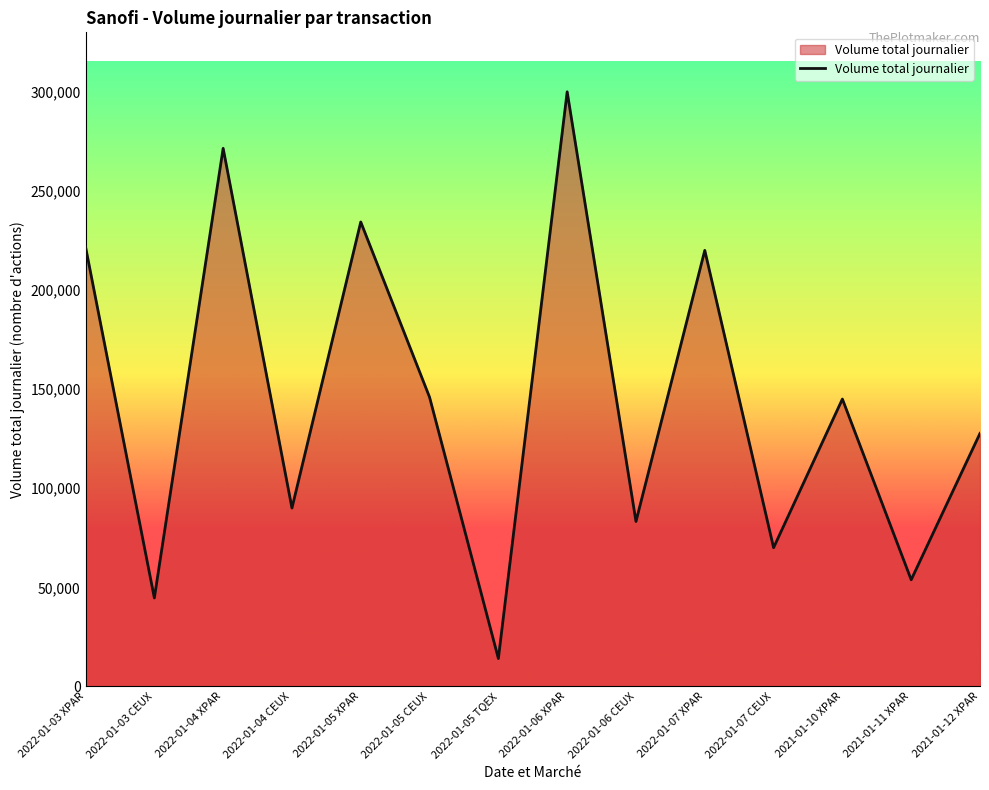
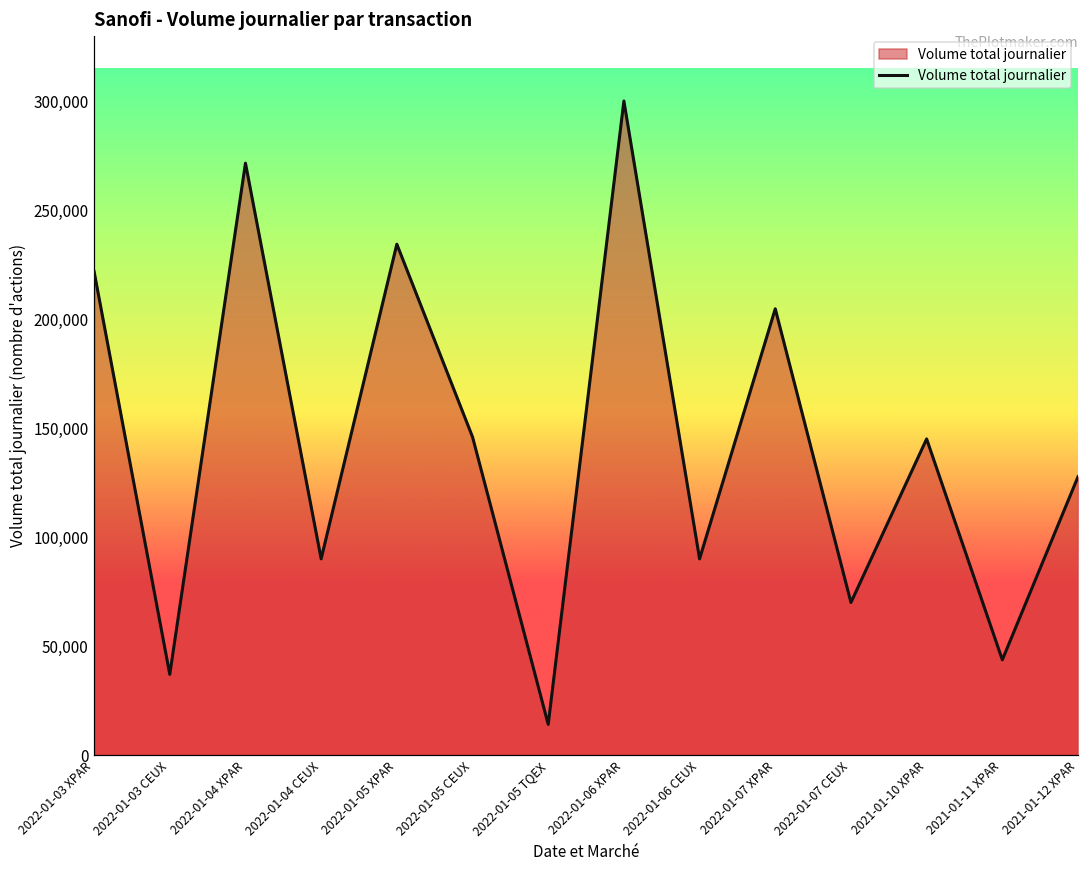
  {
    "2022-01-03 XPAR": "222,000",
-   "2022-01-03 CEUX": "45,000",
+   "2022-01-03 CEUX": "37,000",
    "2022-01-04 XPAR": "271,000",
    "2022-01-04 CEUX": "90,000",
    "2022-01-05 XPAR": "234,000",
    "2022-01-05 CEUX": "146,000",
    "2022-01-05 TQEX": "14,000",
    "2022-01-06 XPAR": "300,000",
-   "2022-01-06 CEUX": "83,000",
-   "2022-01-07 XPAR": "220,000",
+   "2022-01-06 CEUX": "90,000",
+   "2022-01-07 XPAR": "205,000",
    "2022-01-07 CEUX": "70,000",
    "2021-01-10 XPAR": "145,000",
-   "2021-01-11 XPAR": "54,000",
+   "2021-01-11 XPAR": "44,000",
    "2021-01-12 XPAR": "128,000"
  }
